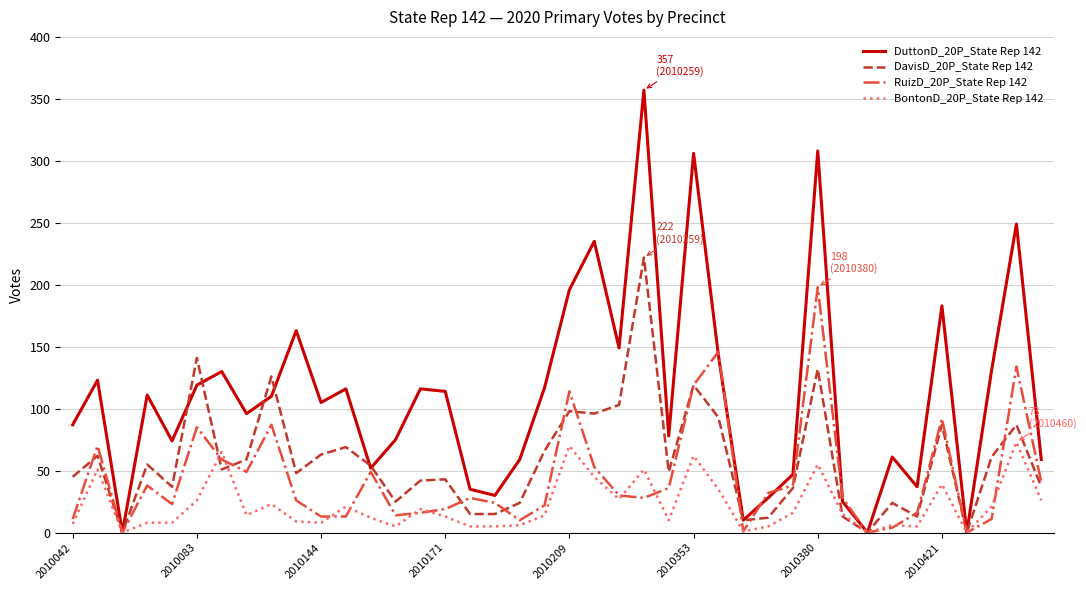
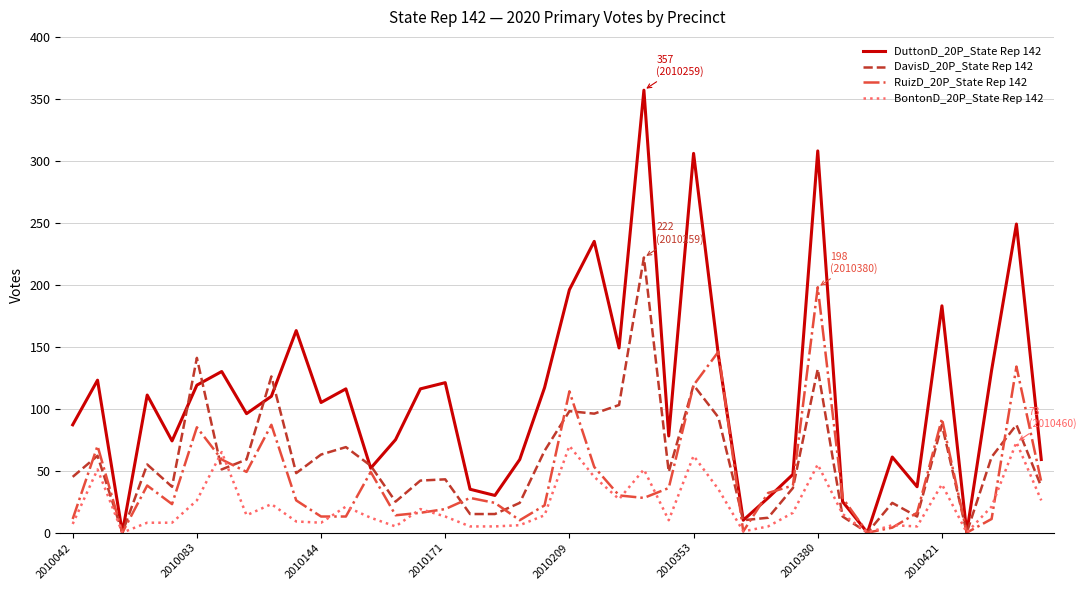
  {
    "DuttonD_20P_State Rep 142": {
      "2010042": 87,
      "2010083": 119,
      "2010144": 105,
-     "2010171": 114,
+     "2010171": 121,
      "2010209": 196,
      "2010353": 306,
      "2010380": 308,
      "2010421": 183
    }
  }
